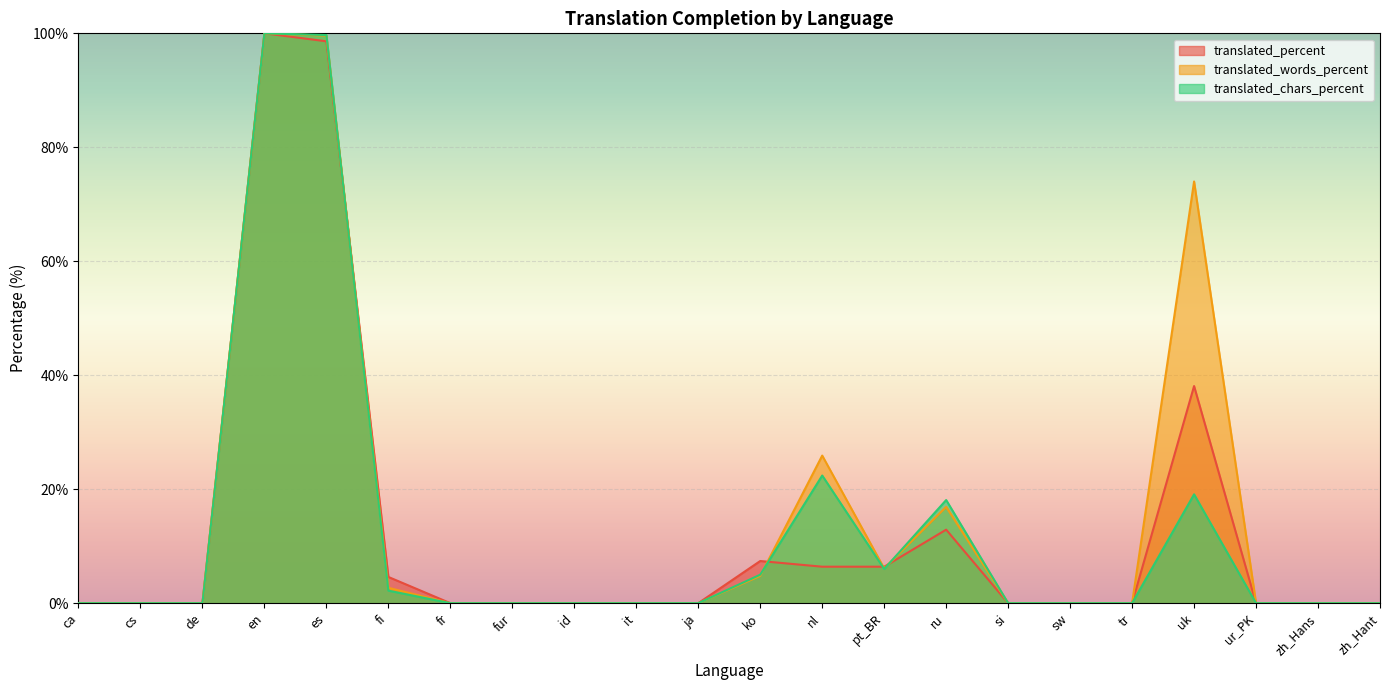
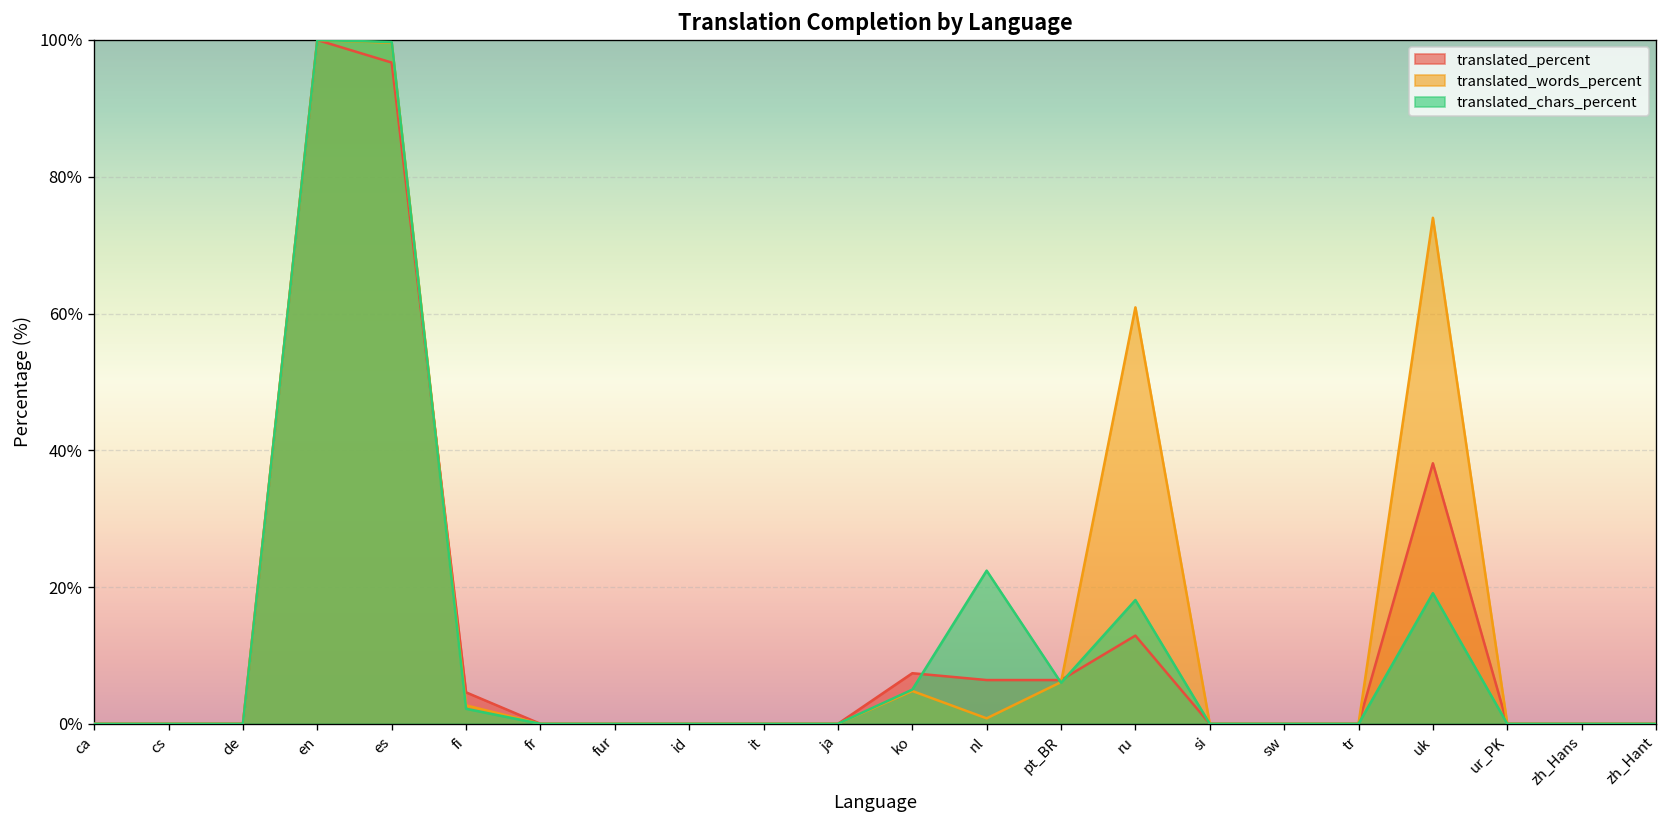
  {
    "translated_percent": {
-     "es": "99%",
+     "es": "97%",
      "fi": "5%",
      "ko": "7%",
      "nl": "6%",
      "ru": "13%",
      "uk": "38%"
    },
    "translated_words_percent": {
      "fi": "3%",
-     "nl": "26%",
-     "ru": "17%",
+     "nl": "1%",
+     "ru": "61%",
      "uk": "74%"
    },
    "translated_chars_percent": {
      "fi": "2%",
      "nl": "22%",
      "ru": "18%",
      "uk": "19%"
    }
  }
